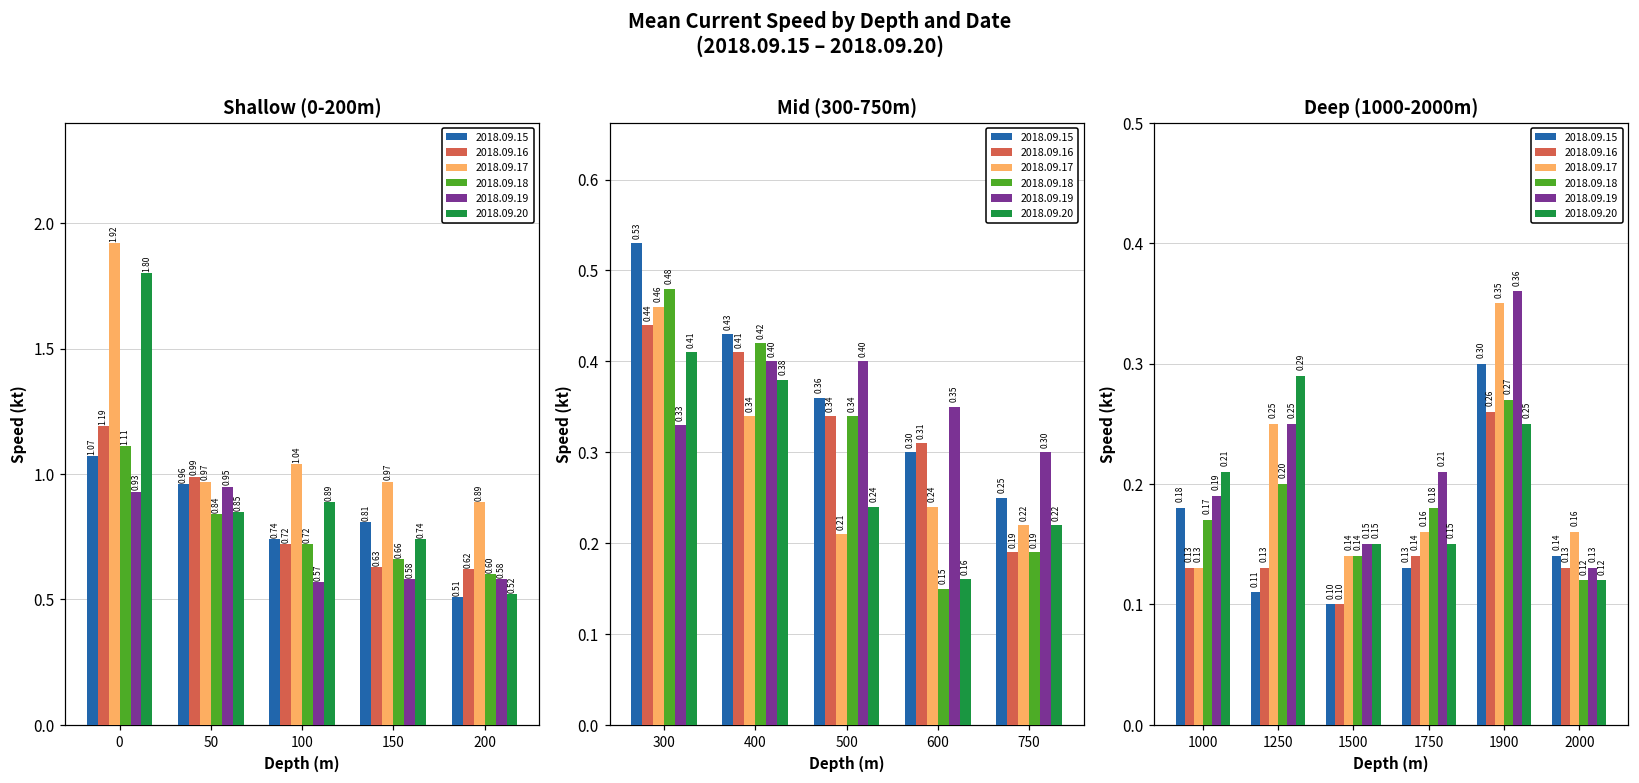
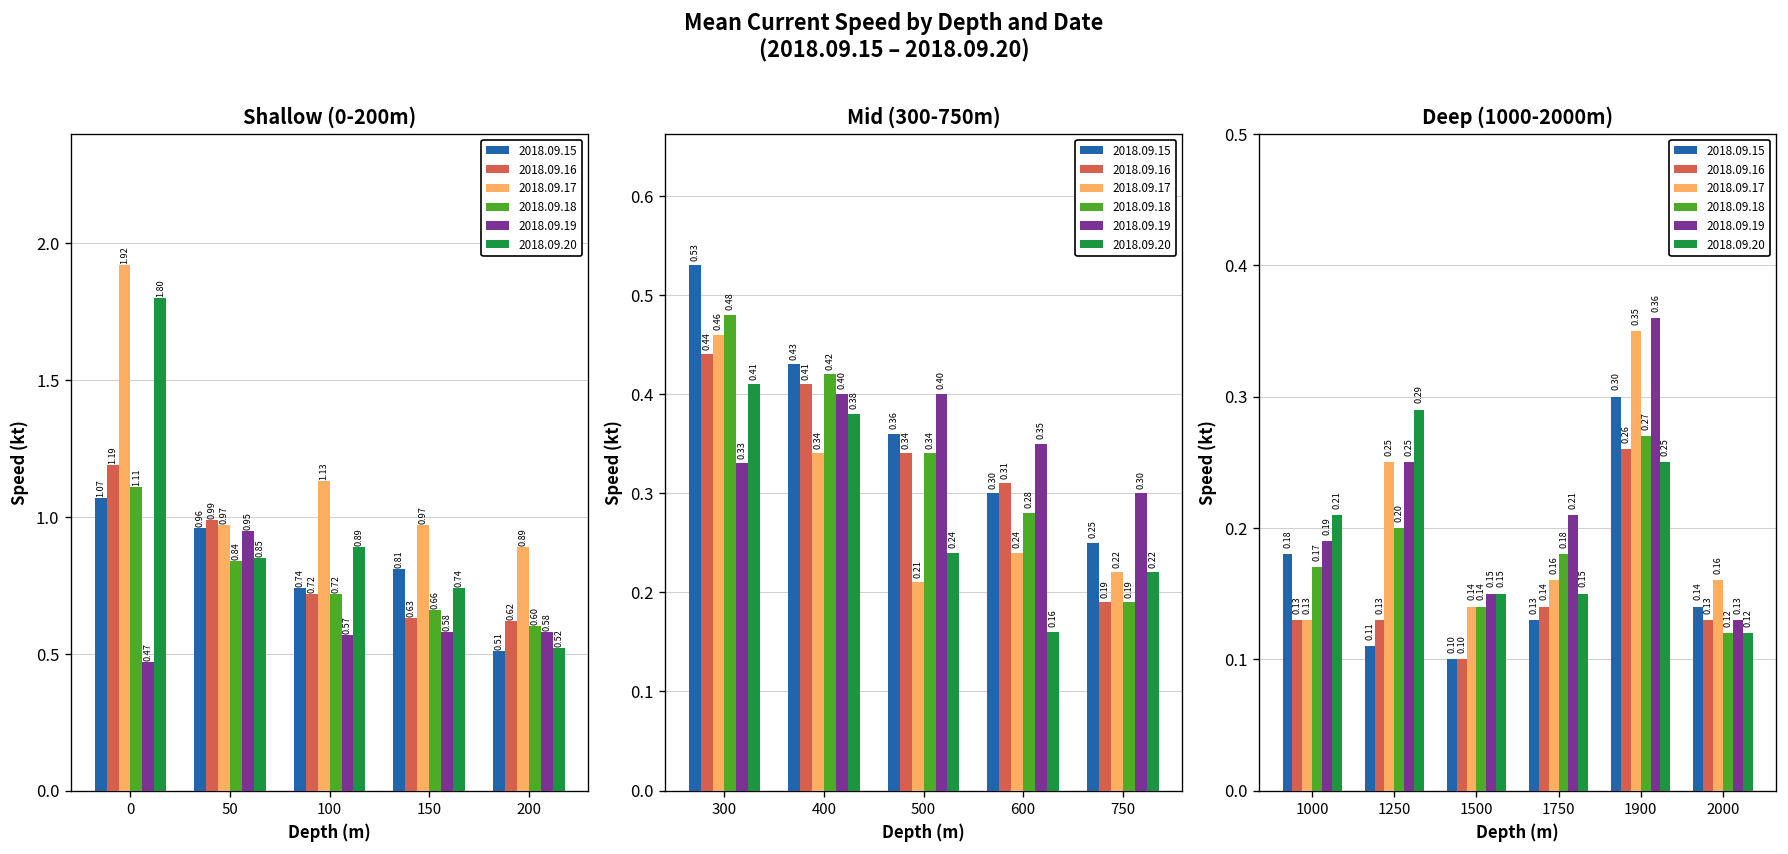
  {
    "Shallow (0-200m)": {
      "2018.09.15": {
        "0": 1.07,
        "50": 0.96,
        "100": 0.74,
        "150": 0.81,
        "200": 0.51
      },
      "2018.09.16": {
        "0": 1.19,
        "50": 0.99,
        "100": 0.72,
        "150": 0.63,
        "200": 0.62
      },
      "2018.09.17": {
        "0": 1.92,
        "50": 0.97,
-       "100": 1.04,
+       "100": 1.13,
        "150": 0.97,
        "200": 0.89
      },
      "2018.09.18": {
        "0": 1.11,
        "50": 0.84,
        "100": 0.72,
        "150": 0.66,
        "200": 0.60
      },
      "2018.09.19": {
-       "0": 0.93,
+       "0": 0.47,
        "50": 0.95,
        "100": 0.57,
        "150": 0.58,
        "200": 0.58
      },
      "2018.09.20": {
        "0": 1.80,
        "50": 0.85,
        "100": 0.89,
        "150": 0.74,
        "200": 0.52
      }
    },
    "Mid (300-750m)": {
      "2018.09.15": {
        "300": 0.53,
        "400": 0.43,
        "500": 0.36,
        "600": 0.30,
        "750": 0.25
      },
      "2018.09.16": {
        "300": 0.44,
        "400": 0.41,
        "500": 0.34,
        "600": 0.31,
        "750": 0.19
      },
      "2018.09.17": {
        "300": 0.46,
        "400": 0.34,
        "500": 0.21,
        "600": 0.24,
        "750": 0.22
      },
      "2018.09.18": {
        "300": 0.48,
        "400": 0.42,
        "500": 0.34,
-       "600": 0.15,
+       "600": 0.28,
        "750": 0.19
      },
      "2018.09.19": {
        "300": 0.33,
        "400": 0.40,
        "500": 0.40,
        "600": 0.35,
        "750": 0.30
      },
      "2018.09.20": {
        "300": 0.41,
        "400": 0.38,
        "500": 0.24,
        "600": 0.16,
        "750": 0.22
      }
    },
    "Deep (1000-2000m)": {
      "2018.09.15": {
        "1000": 0.18,
        "1250": 0.11,
        "1500": 0.10,
        "1750": 0.13,
        "1900": 0.30,
        "2000": 0.14
      },
      "2018.09.16": {
        "1000": 0.13,
        "1250": 0.13,
        "1500": 0.10,
        "1750": 0.14,
        "1900": 0.26,
        "2000": 0.13
      },
      "2018.09.17": {
        "1000": 0.13,
        "1250": 0.25,
        "1500": 0.14,
        "1750": 0.16,
        "1900": 0.35,
        "2000": 0.16
      },
      "2018.09.18": {
        "1000": 0.17,
        "1250": 0.20,
        "1500": 0.14,
        "1750": 0.18,
        "1900": 0.27,
        "2000": 0.12
      },
      "2018.09.19": {
        "1000": 0.19,
        "1250": 0.25,
        "1500": 0.15,
        "1750": 0.21,
        "1900": 0.36,
        "2000": 0.13
      },
      "2018.09.20": {
        "1000": 0.21,
        "1250": 0.29,
        "1500": 0.15,
        "1750": 0.15,
        "1900": 0.25,
        "2000": 0.12
      }
    }
  }
